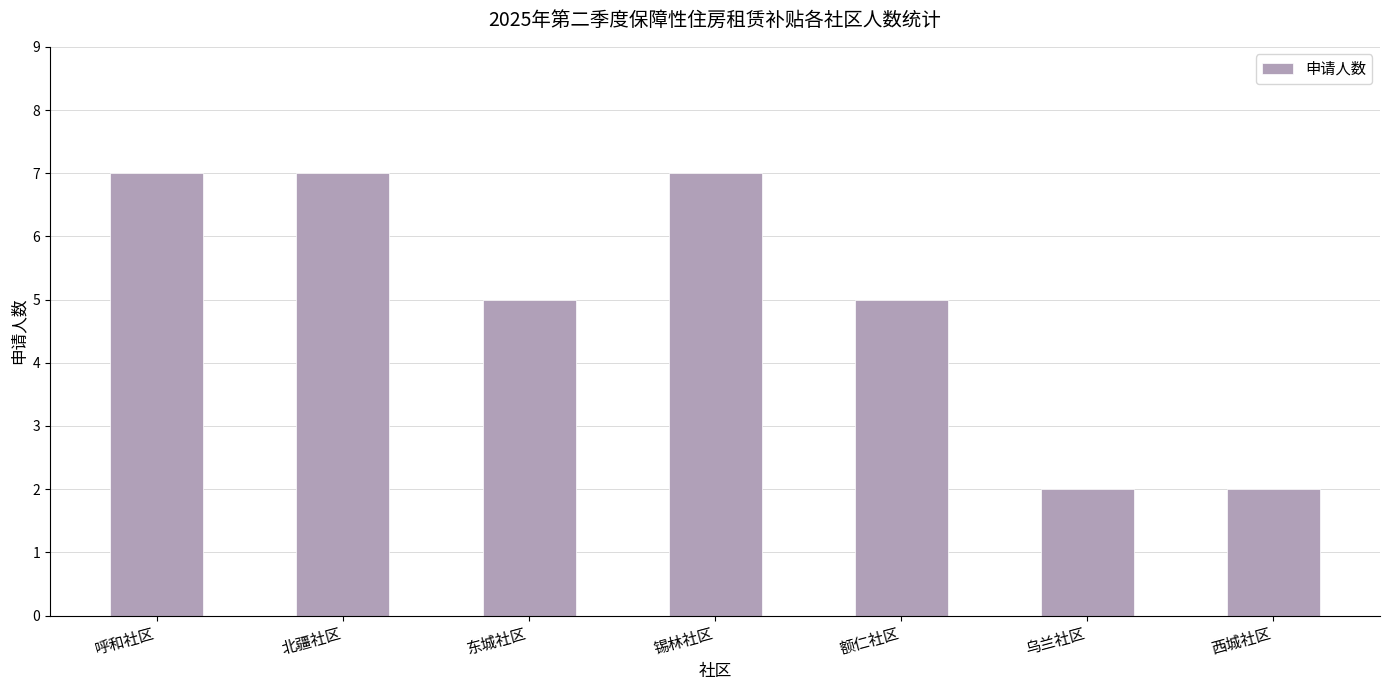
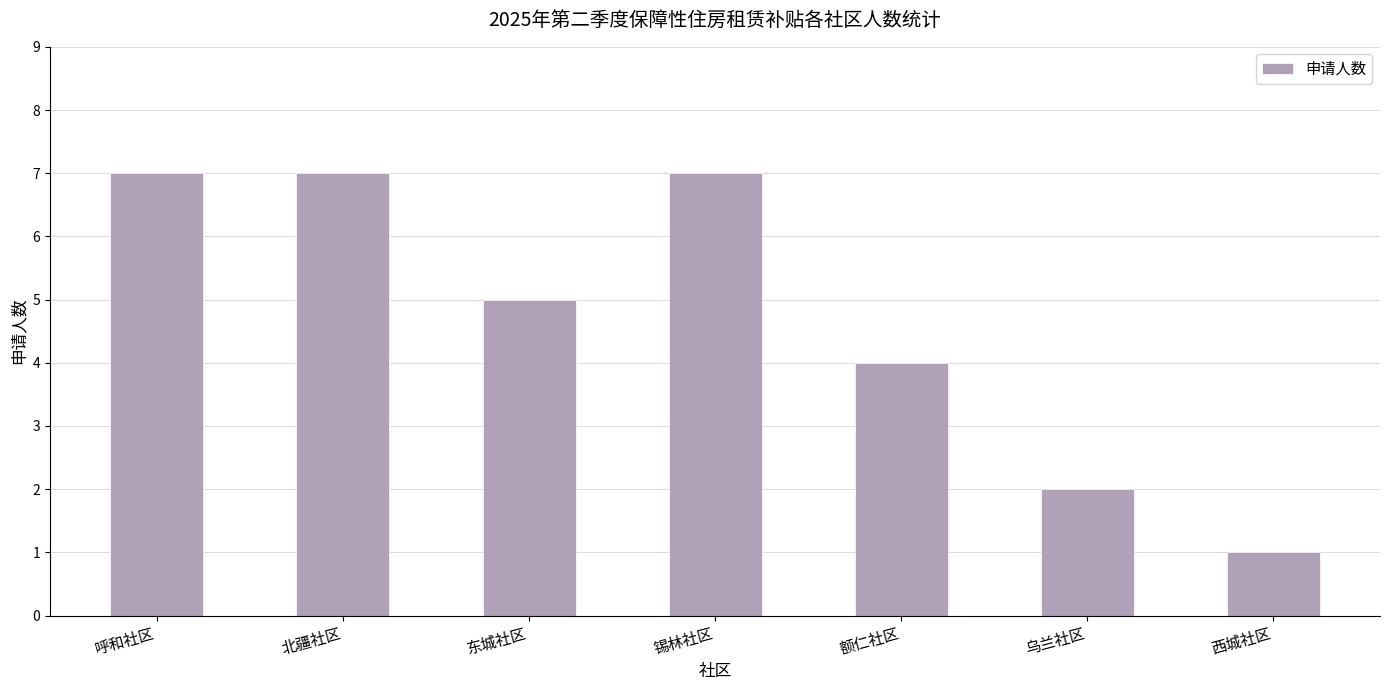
  {
    "呼和社区": 7,
    "北疆社区": 7,
    "东城社区": 5,
    "锡林社区": 7,
-   "额仁社区": 5,
+   "额仁社区": 4,
    "乌兰社区": 2,
-   "西城社区": 2
+   "西城社区": 1
  }
